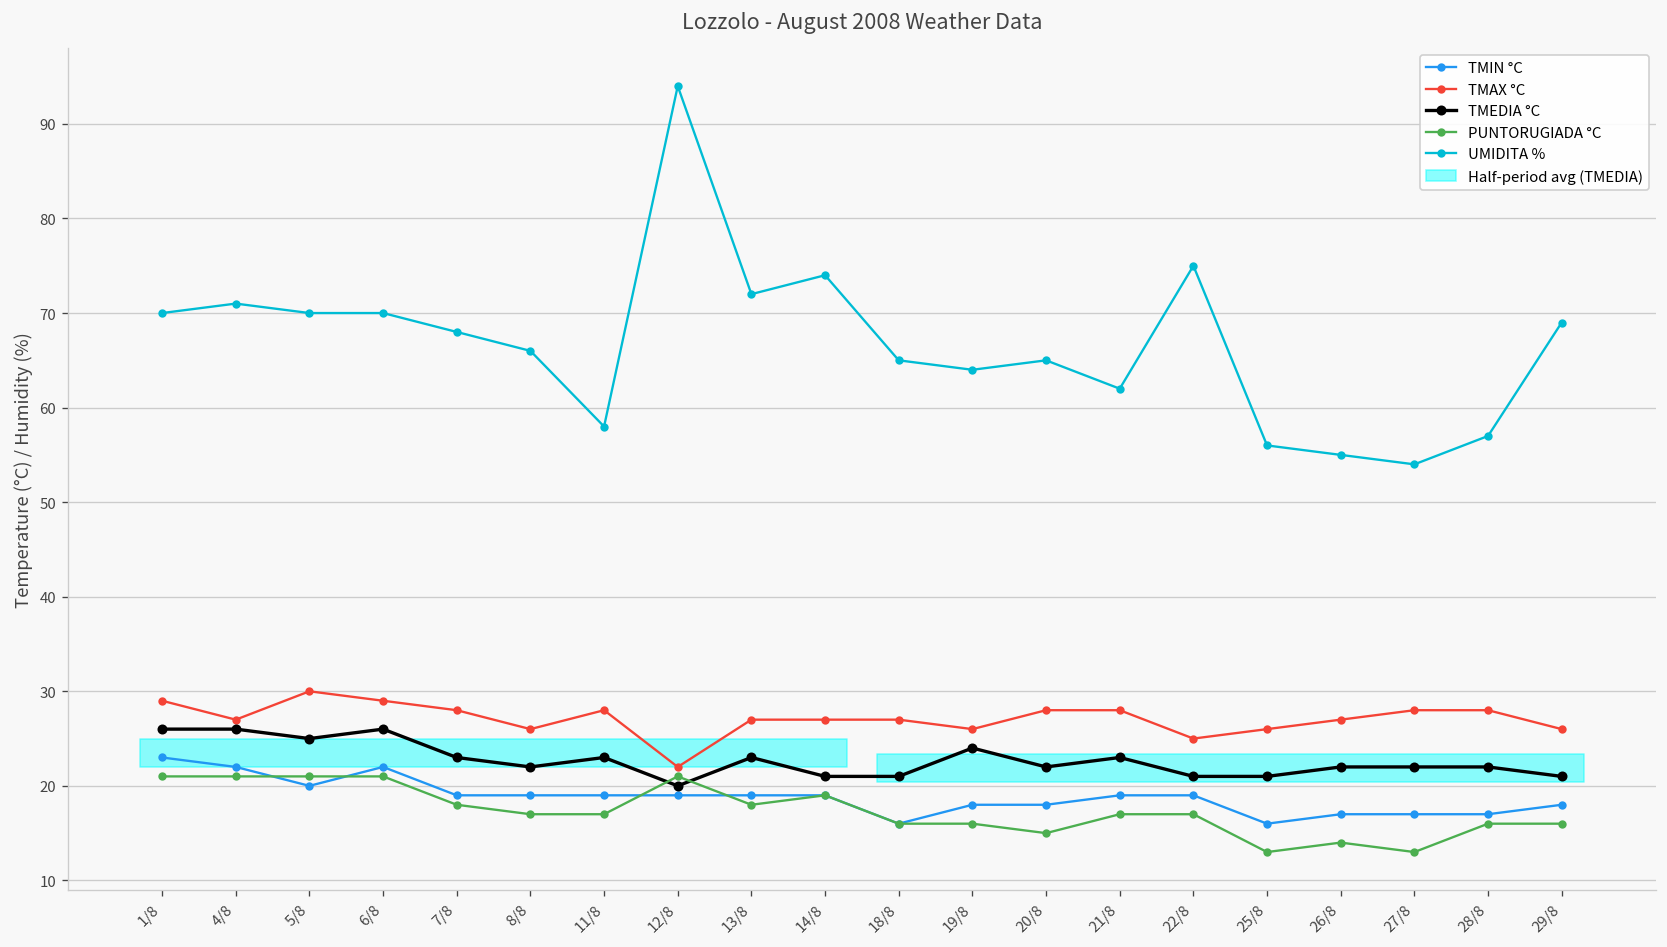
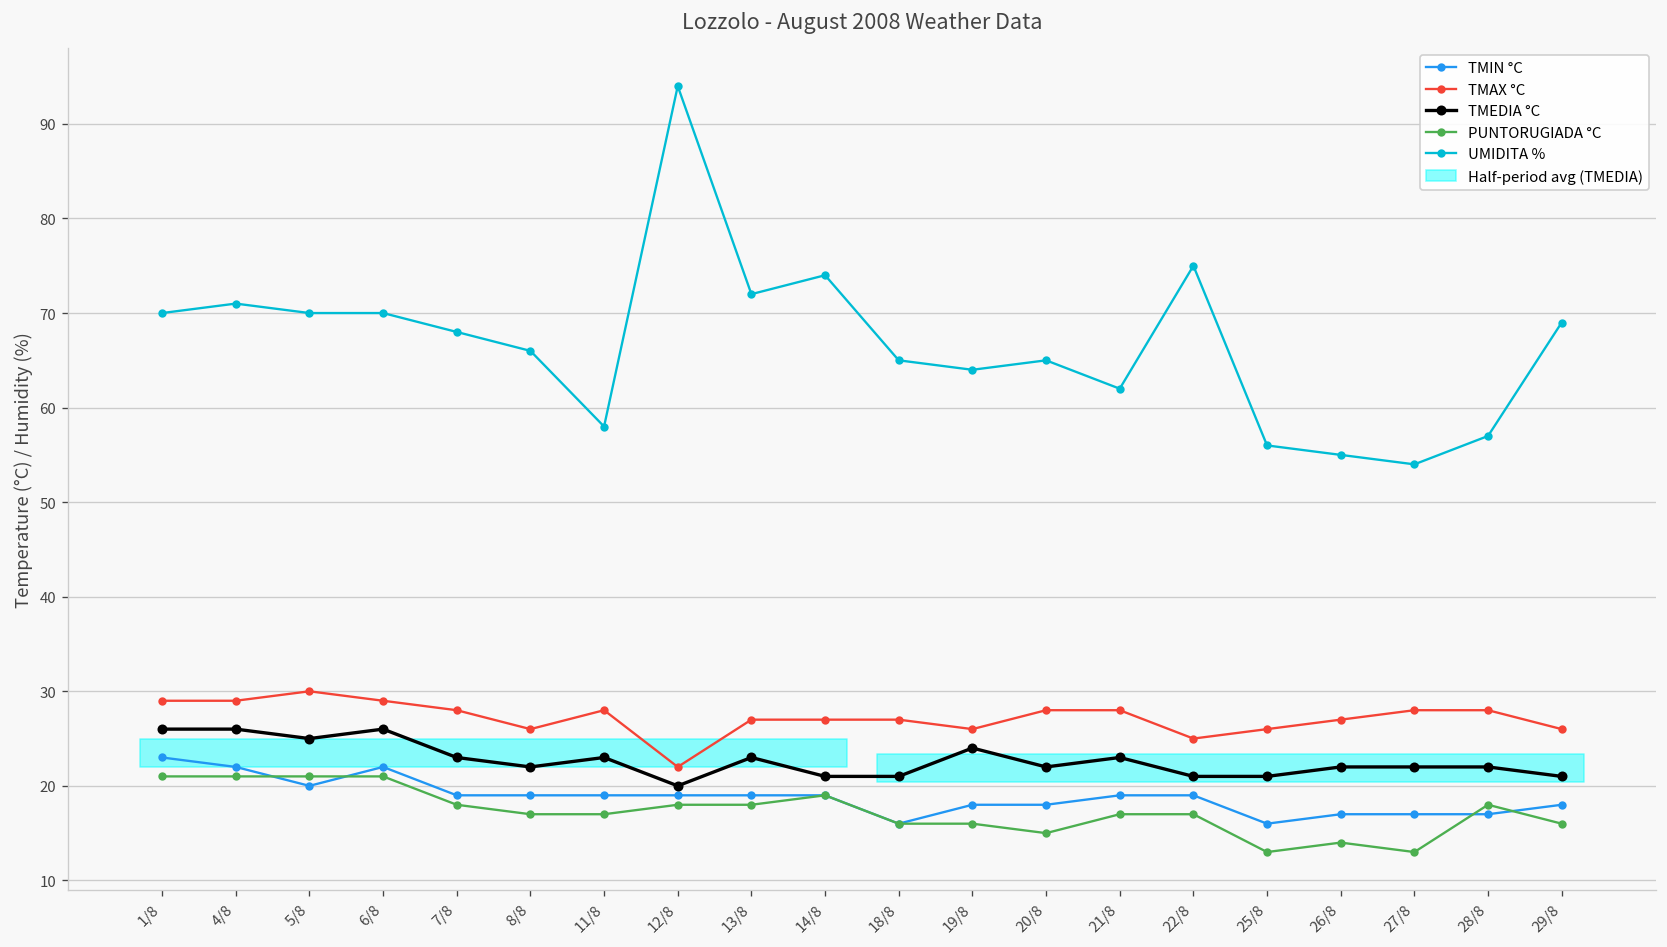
  {
    "TMAX °C": {
      "1/8": 29,
-     "4/8": 27,
+     "4/8": 29,
      "5/8": 30,
      "6/8": 29,
      "7/8": 28,
      "8/8": 26,
      "11/8": 28,
      "12/8": 22,
      "13/8": 27,
      "14/8": 27,
      "18/8": 27,
      "19/8": 26,
      "20/8": 28,
      "21/8": 28,
      "22/8": 25,
      "25/8": 26,
      "26/8": 27,
      "27/8": 28,
      "28/8": 28,
      "29/8": 26
    },
    "TMEDIA °C": {
      "1/8": 26,
      "4/8": 26,
      "5/8": 25,
      "6/8": 26,
      "7/8": 23,
      "8/8": 22,
      "11/8": 23,
      "12/8": 20,
      "13/8": 23,
      "14/8": 21,
      "18/8": 21,
      "19/8": 24,
      "20/8": 22,
      "21/8": 23,
      "22/8": 21,
      "25/8": 21,
      "26/8": 22,
      "27/8": 22,
      "28/8": 22,
      "29/8": 21
    },
    "PUNTORUGIADA °C": {
      "1/8": 21,
      "4/8": 21,
      "5/8": 21,
      "6/8": 21,
      "7/8": 18,
      "8/8": 17,
      "11/8": 17,
-     "12/8": 21,
+     "12/8": 18,
      "13/8": 18,
      "19/8": 16,
      "20/8": 15,
      "21/8": 17,
      "22/8": 17,
      "25/8": 13,
      "26/8": 14,
      "27/8": 13,
-     "28/8": 16,
+     "28/8": 18,
      "29/8": 16
    }
  }
